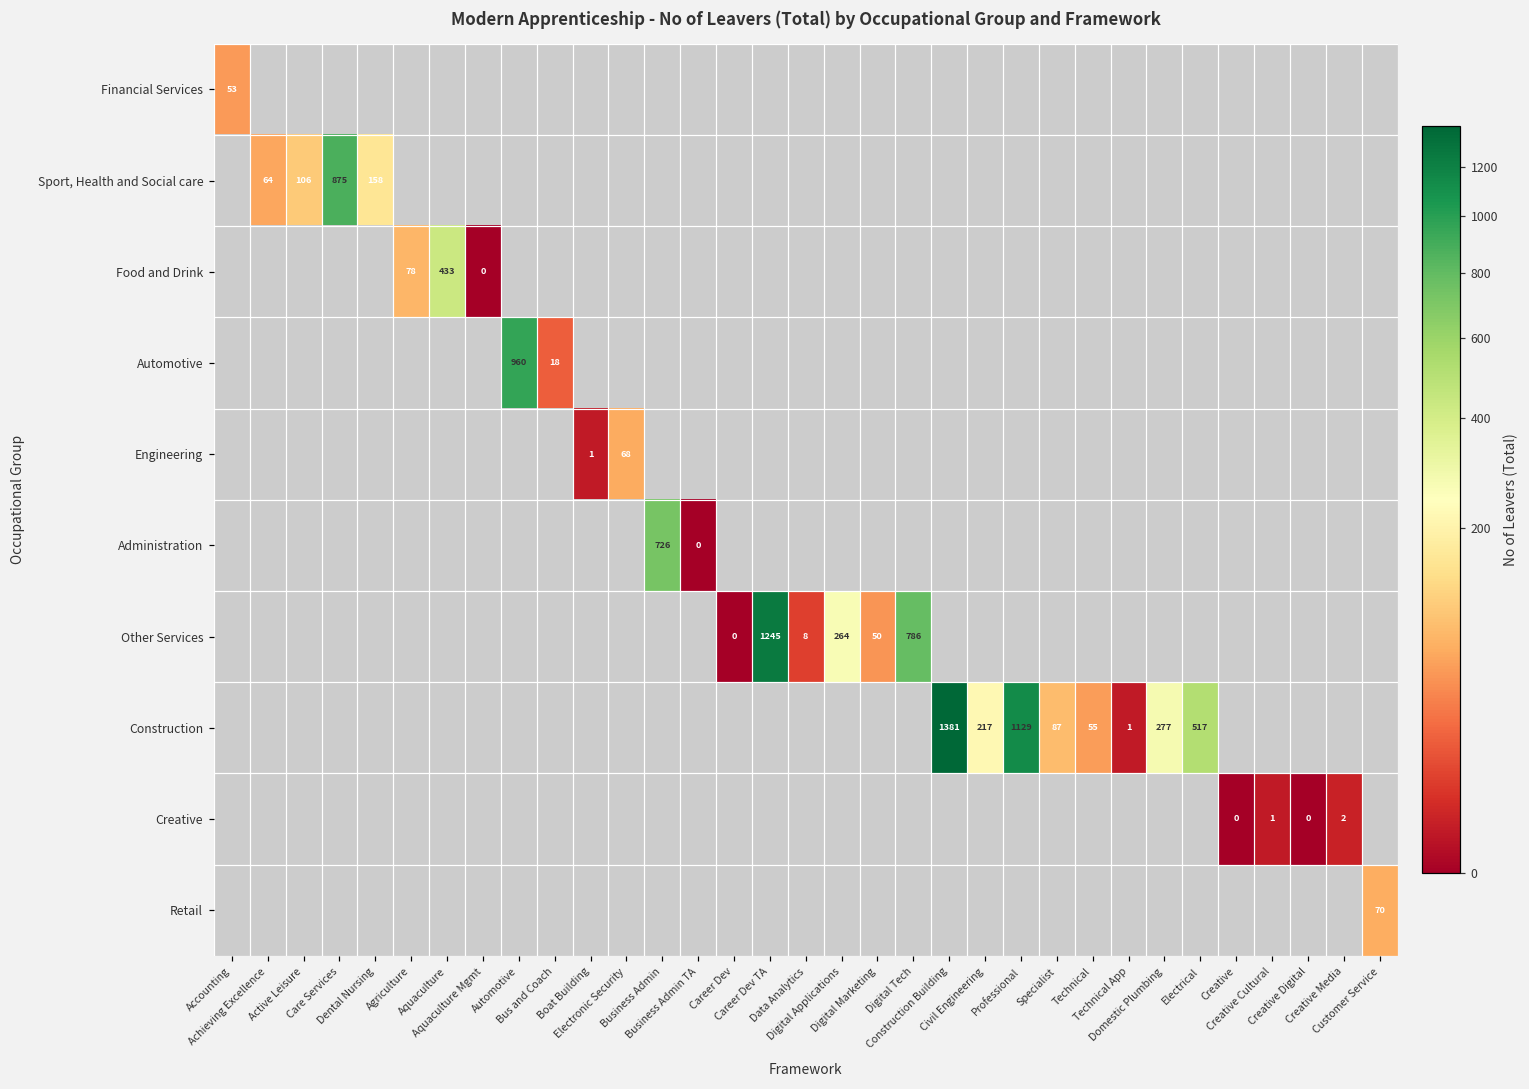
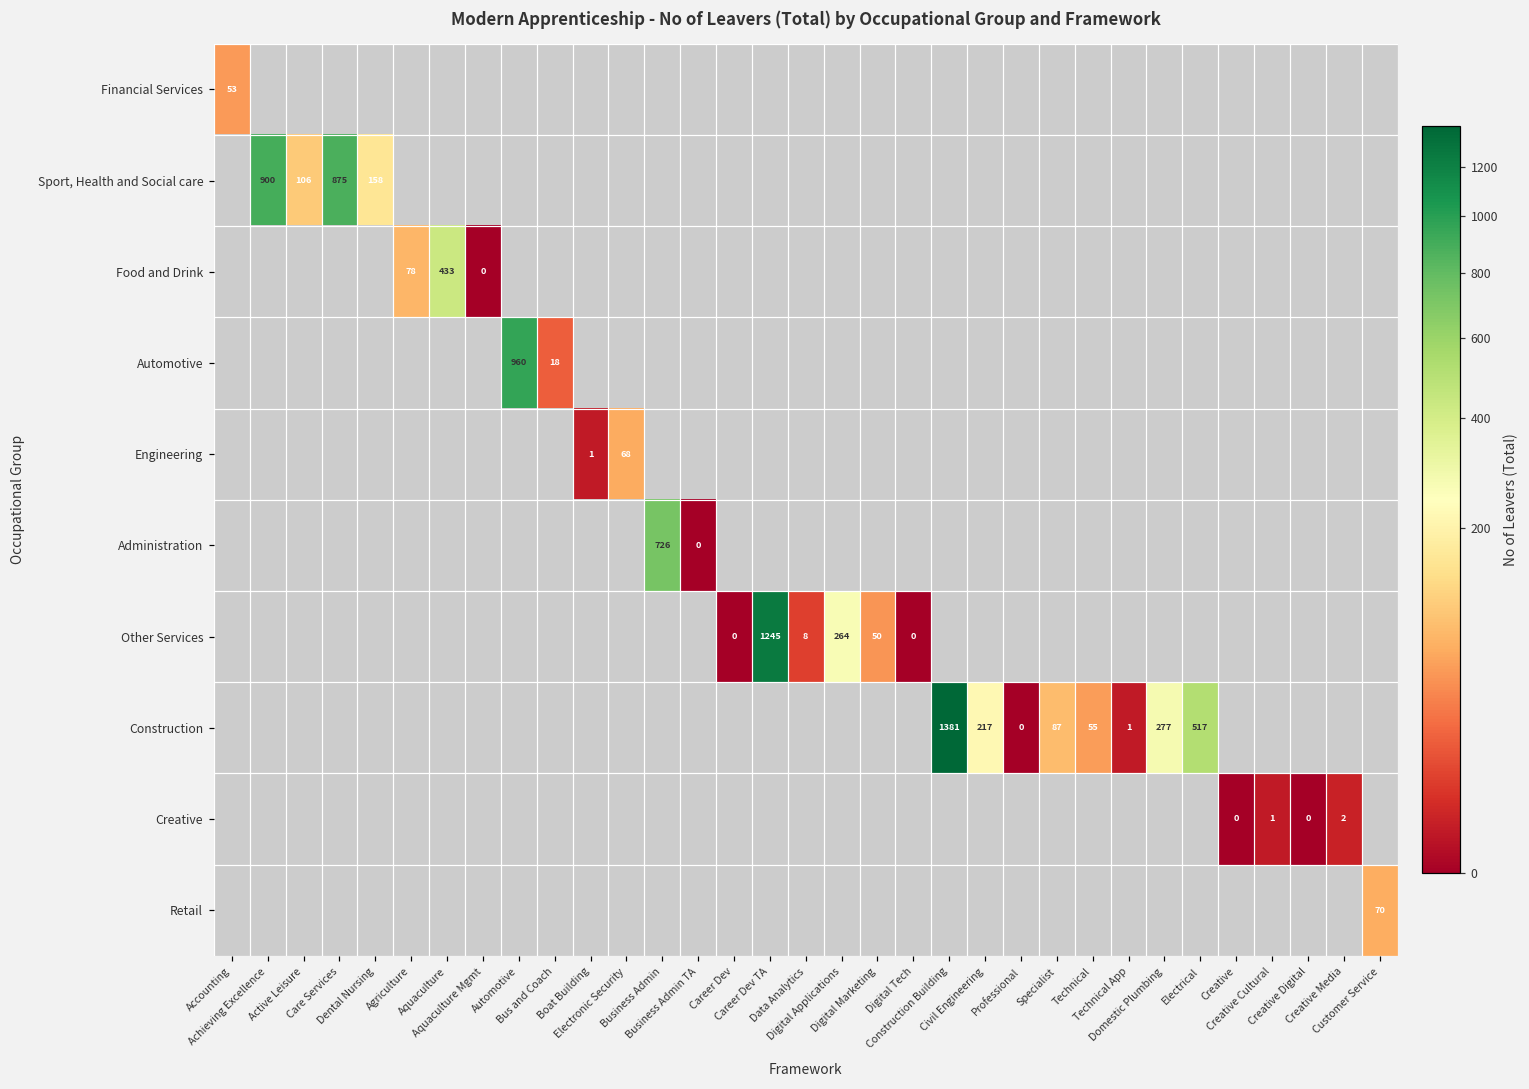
  {
    "Financial Services": {
      "Accounting": 53
    },
    "Sport, Health and Social care": {
-     "Achieving Excellence": 64,
+     "Achieving Excellence": 900,
      "Active Leisure": 106,
      "Care Services": 875,
      "Dental Nursing": 158
    },
    "Food and Drink": {
      "Agriculture": 78,
      "Aquaculture": 433,
      "Aquaculture Mgmt": 0
    },
    "Automotive": {
      "Automotive": 960,
      "Bus and Coach": 18
    },
    "Engineering": {
      "Boat Building": 1,
      "Electronic Security": 68
    },
    "Administration": {
      "Business Admin": 726,
      "Business Admin TA": 0
    },
    "Other Services": {
      "Career Dev": 0,
      "Career Dev TA": 1245,
      "Data Analytics": 8,
      "Digital Applications": 264,
      "Digital Marketing": 50,
-     "Digital Tech": 786
+     "Digital Tech": 0
    },
    "Construction": {
      "Construction Building": 1381,
      "Civil Engineering": 217,
-     "Professional": 1129,
+     "Professional": 0,
      "Specialist": 87,
      "Technical": 55,
      "Technical App": 1,
      "Domestic Plumbing": 277,
      "Electrical": 517
    },
    "Creative": {
      "Creative": 0,
      "Creative Cultural": 1,
      "Creative Digital": 0,
      "Creative Media": 2
    },
    "Retail": {
      "Customer Service": 70
    }
  }
